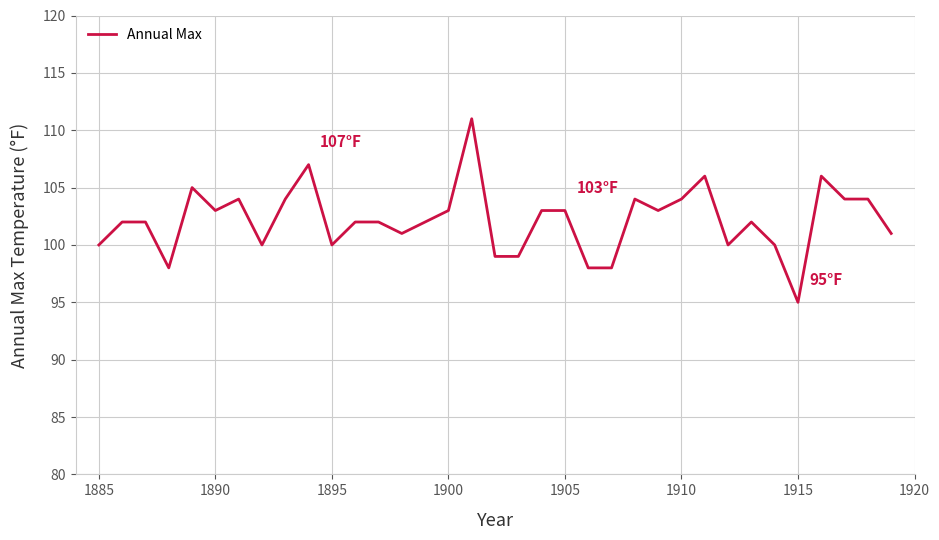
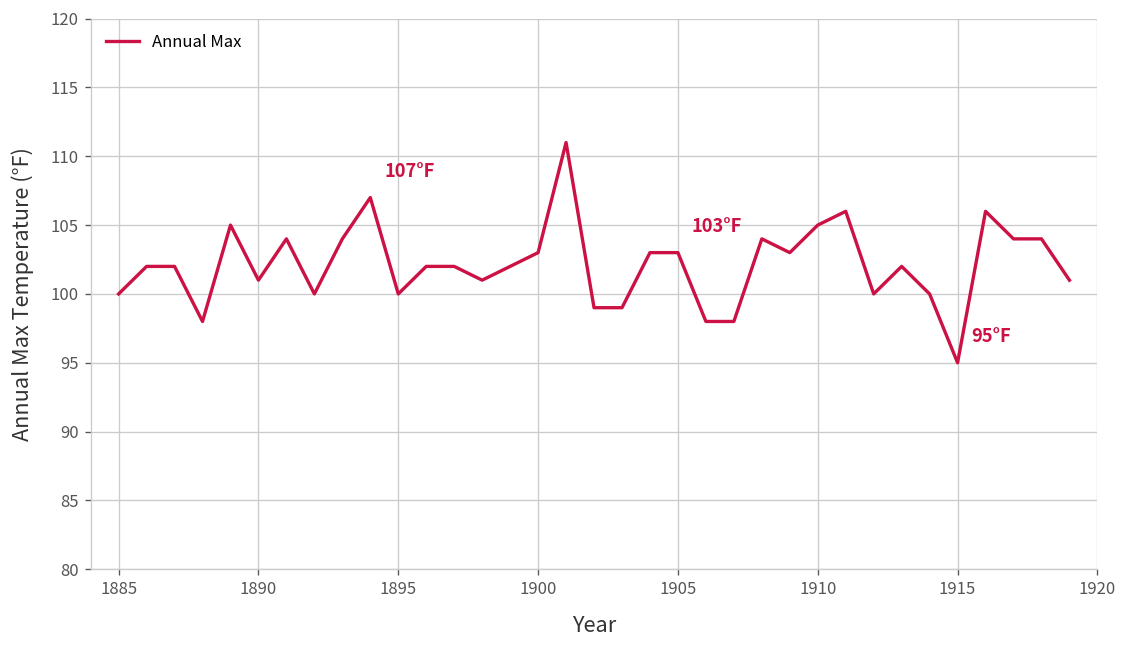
  {
    "1885": 100,
-   "1890": 103,
+   "1890": 101,
    "1895": 100,
    "1900": 103,
-   "1910": 104
+   "1910": 105
  }
